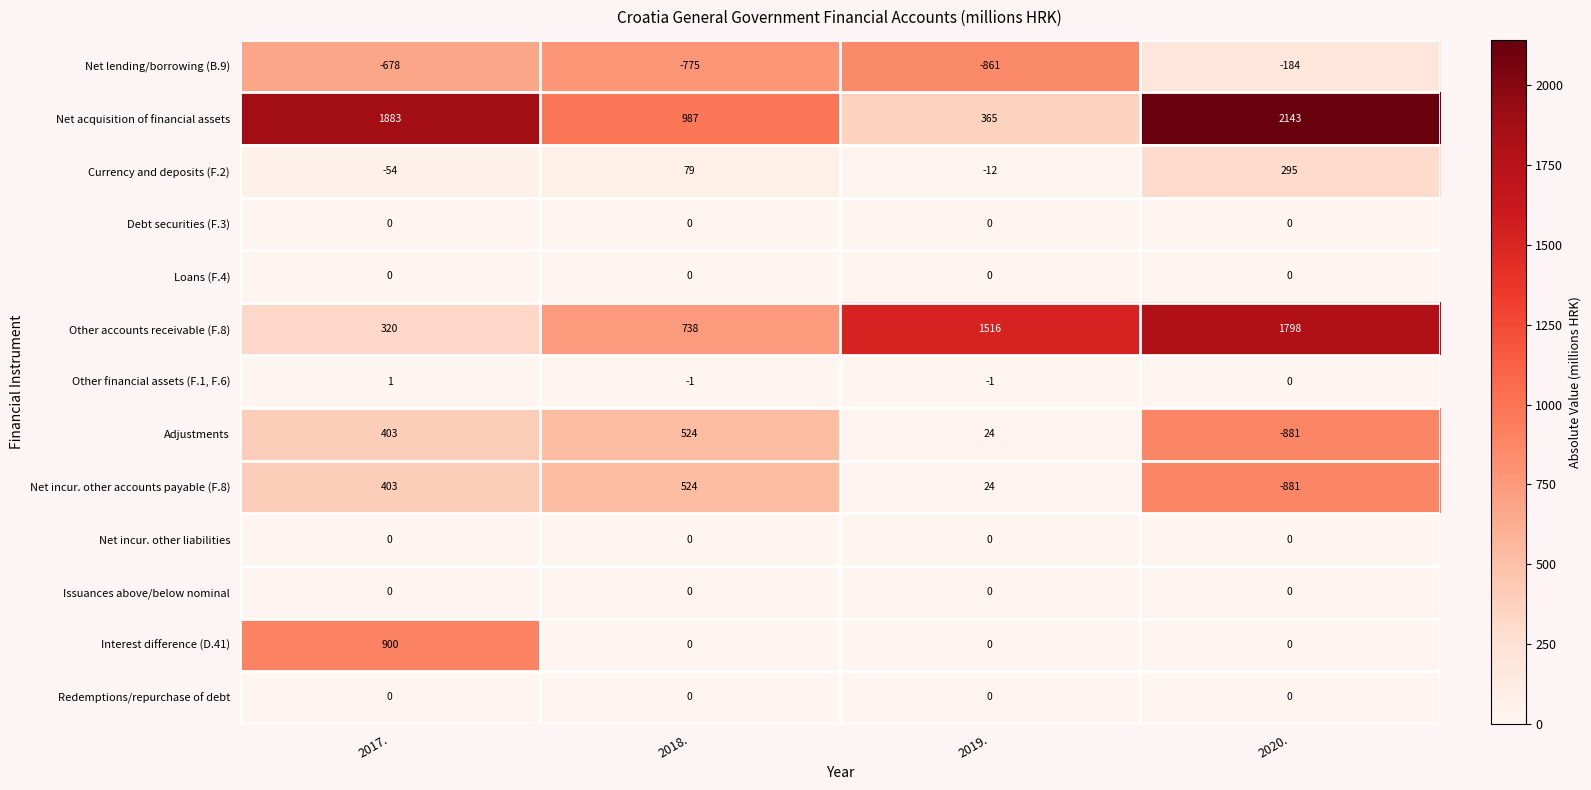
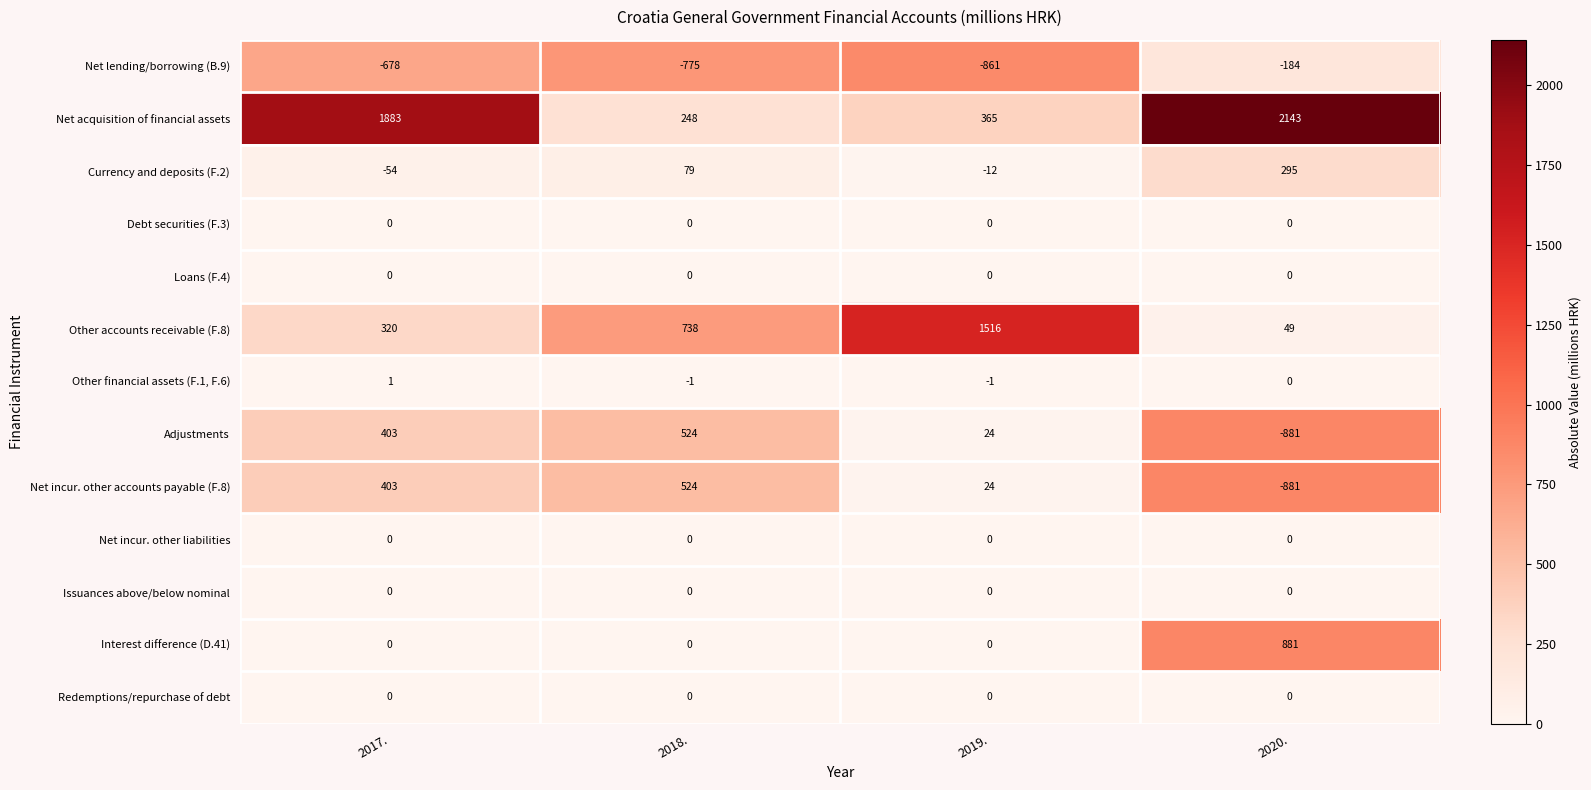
  {
    "Net lending/borrowing (B.9)": {
      "2017.": -678,
      "2018.": -775,
      "2019.": -861,
      "2020.": -184
    },
    "Net acquisition of financial assets": {
      "2017.": 1883,
-     "2018.": 987,
+     "2018.": 248,
      "2019.": 365,
      "2020.": 2143
    },
    "Currency and deposits (F.2)": {
      "2017.": -54,
      "2018.": 79,
      "2019.": -12,
      "2020.": 295
    },
    "Debt securities (F.3)": {
      "2017.": 0,
      "2018.": 0,
      "2019.": 0,
      "2020.": 0
    },
    "Loans (F.4)": {
      "2017.": 0,
      "2018.": 0,
      "2019.": 0,
      "2020.": 0
    },
    "Other accounts receivable (F.8)": {
      "2017.": 320,
      "2018.": 738,
      "2019.": 1516,
-     "2020.": 1798
+     "2020.": 49
    },
    "Other financial assets (F.1, F.6)": {
      "2017.": 1,
      "2018.": -1,
      "2019.": -1,
      "2020.": 0
    },
    "Adjustments": {
      "2017.": 403,
      "2018.": 524,
      "2019.": 24,
      "2020.": -881
    },
    "Net incur. other accounts payable (F.8)": {
      "2017.": 403,
      "2018.": 524,
      "2019.": 24,
      "2020.": -881
    },
    "Net incur. other liabilities": {
      "2017.": 0,
      "2018.": 0,
      "2019.": 0,
      "2020.": 0
    },
    "Issuances above/below nominal": {
      "2017.": 0,
      "2018.": 0,
      "2019.": 0,
      "2020.": 0
    },
    "Interest difference (D.41)": {
-     "2017.": 900,
+     "2017.": 0,
      "2018.": 0,
      "2019.": 0,
-     "2020.": 0
+     "2020.": 881
    },
    "Redemptions/repurchase of debt": {
      "2017.": 0,
      "2018.": 0,
      "2019.": 0,
      "2020.": 0
    }
  }
